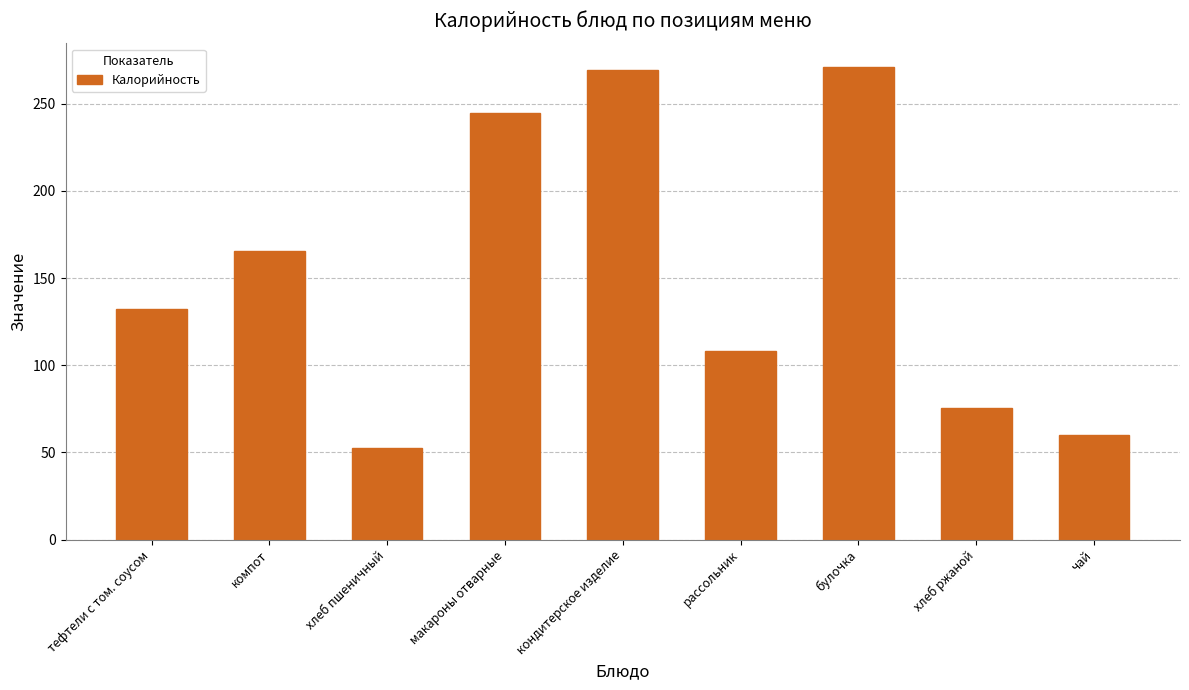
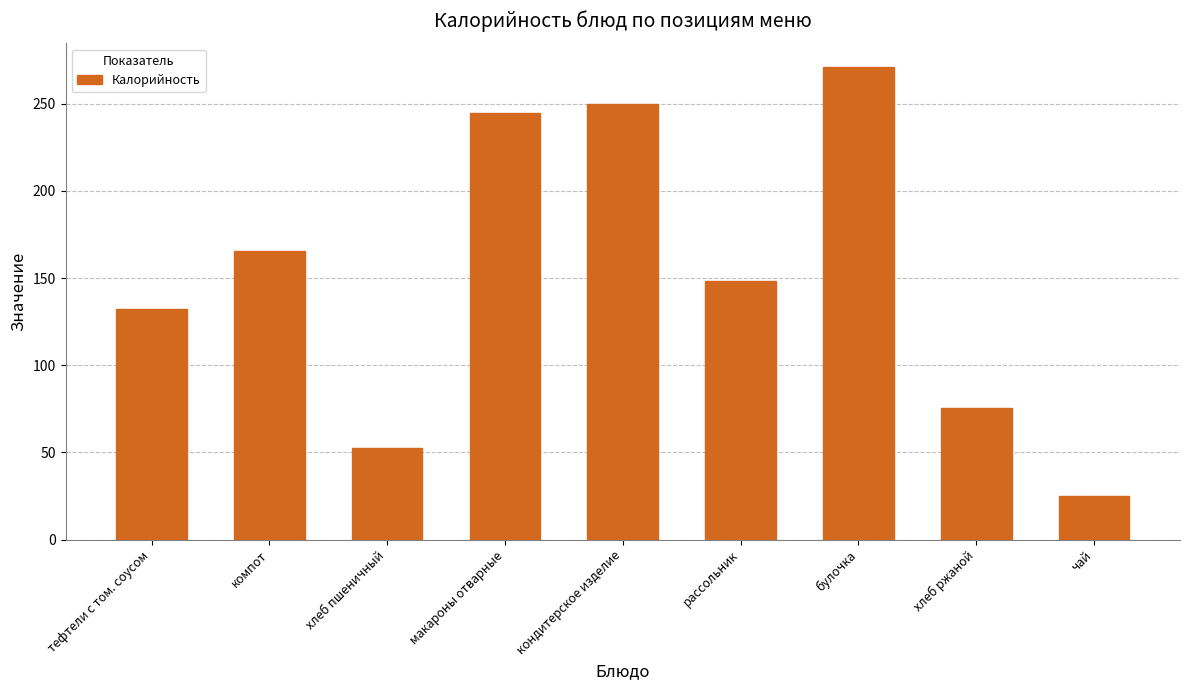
  {
    "тефтели с том. соусом": 132,
    "компот": 166,
    "хлеб пшеничный": 52,
    "макароны отварные": 245,
-   "кондитерское изделие": 270,
-   "рассольник": 108,
+   "кондитерское изделие": 250,
+   "рассольник": 148,
    "булочка": 271,
    "хлеб ржаной": 75,
-   "чай": 60
+   "чай": 25
  }
